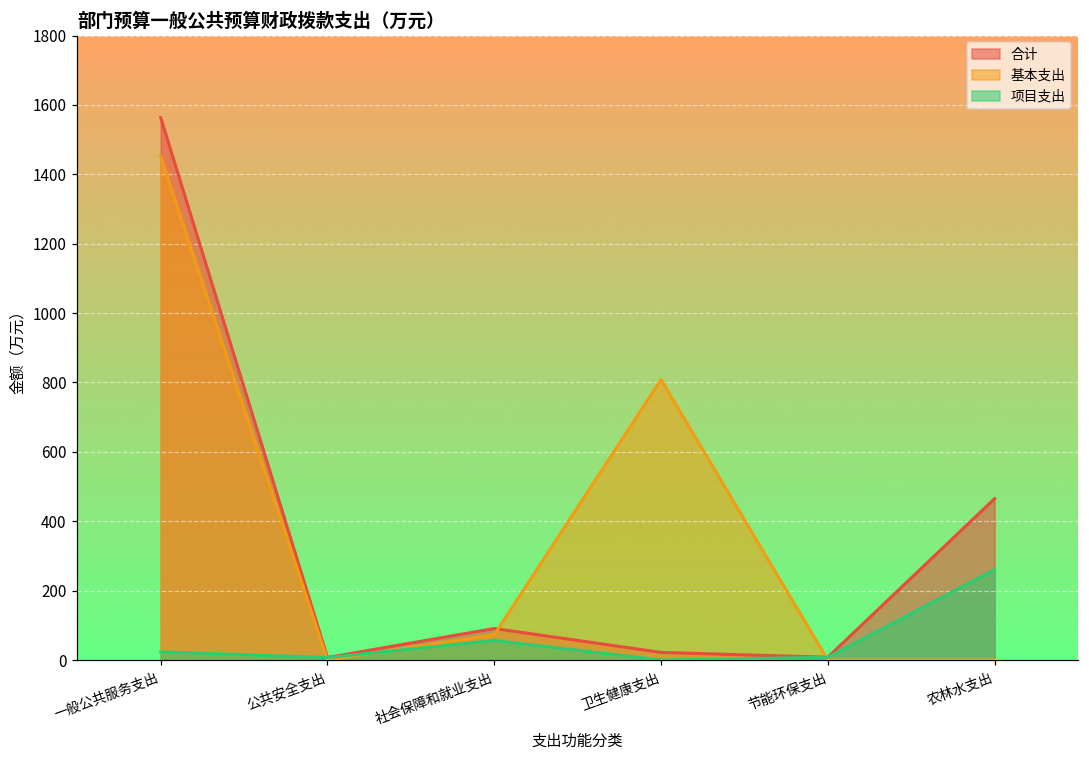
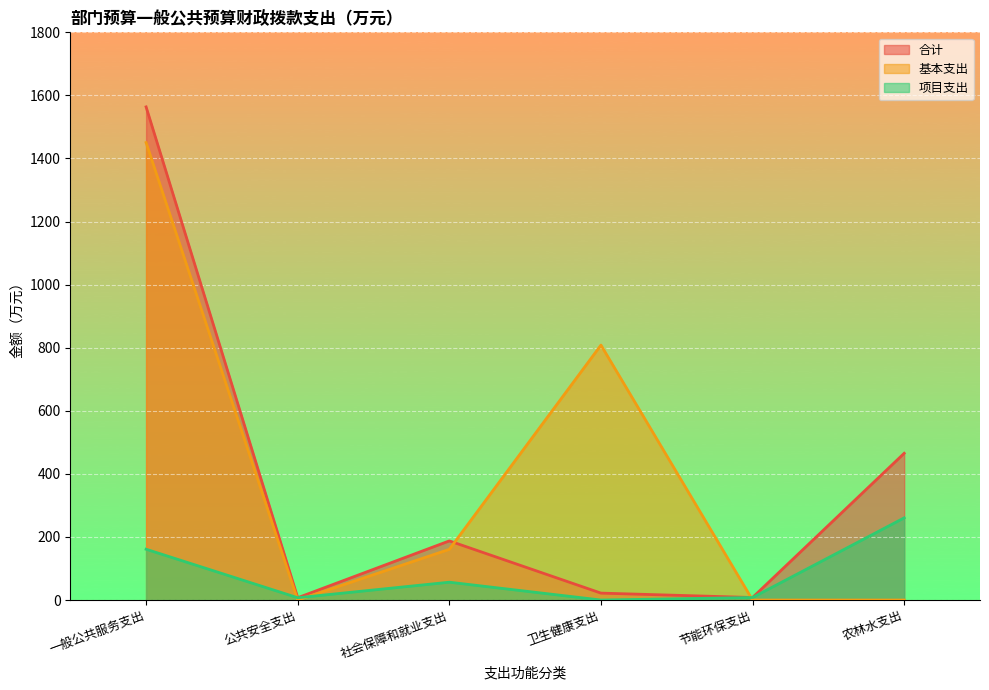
  {
    "合计": {
      "一般公共服务支出": 1560,
-     "社会保障和就业支出": 90,
+     "社会保障和就业支出": 190,
      "卫生健康支出": 20,
      "农林水支出": 470
    },
    "基本支出": {
      "一般公共服务支出": 1450,
-     "社会保障和就业支出": 70,
+     "社会保障和就业支出": 160,
      "卫生健康支出": 810,
      "农林水支出": 0
    },
    "项目支出": {
-     "一般公共服务支出": 20,
+     "一般公共服务支出": 160,
      "社会保障和就业支出": 60,
      "卫生健康支出": 0,
      "农林水支出": 260
    }
  }
